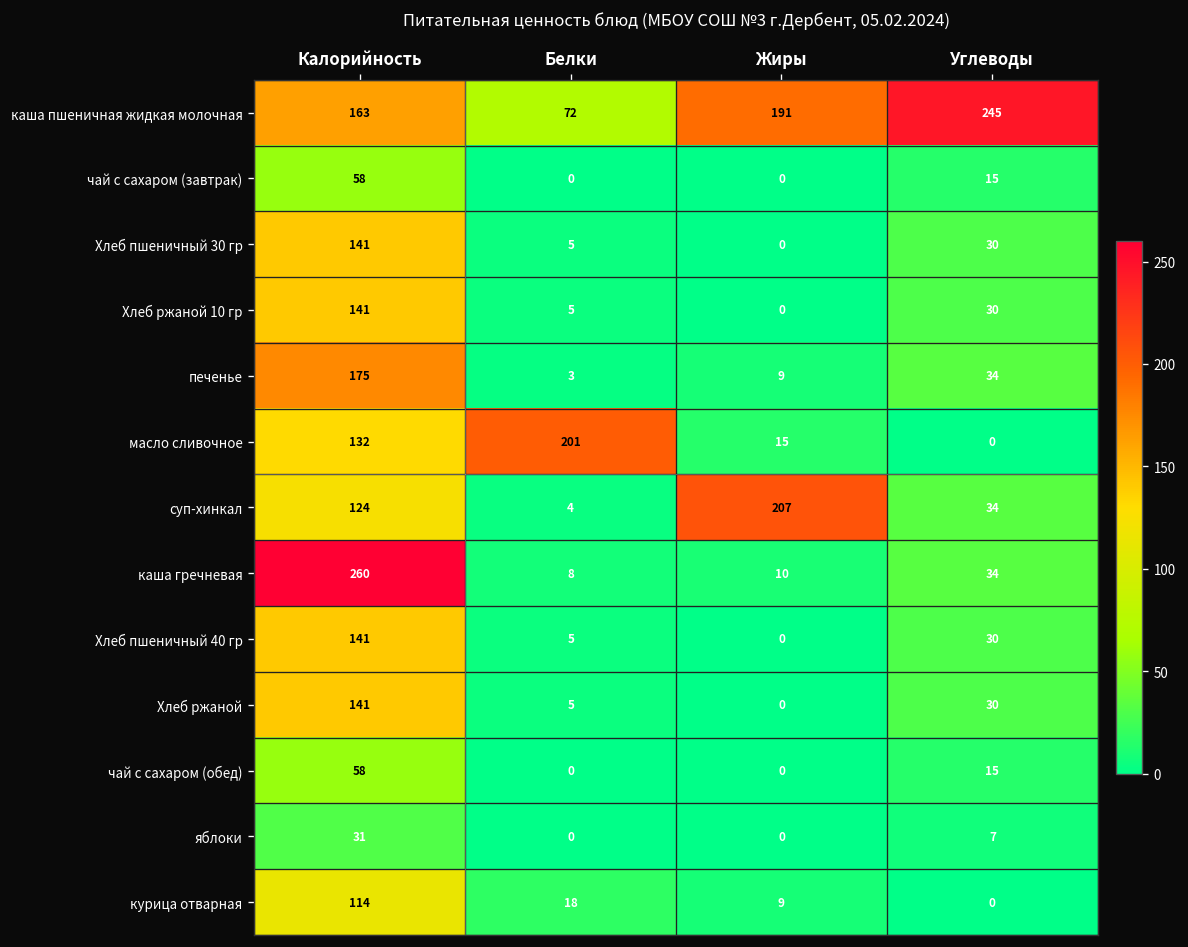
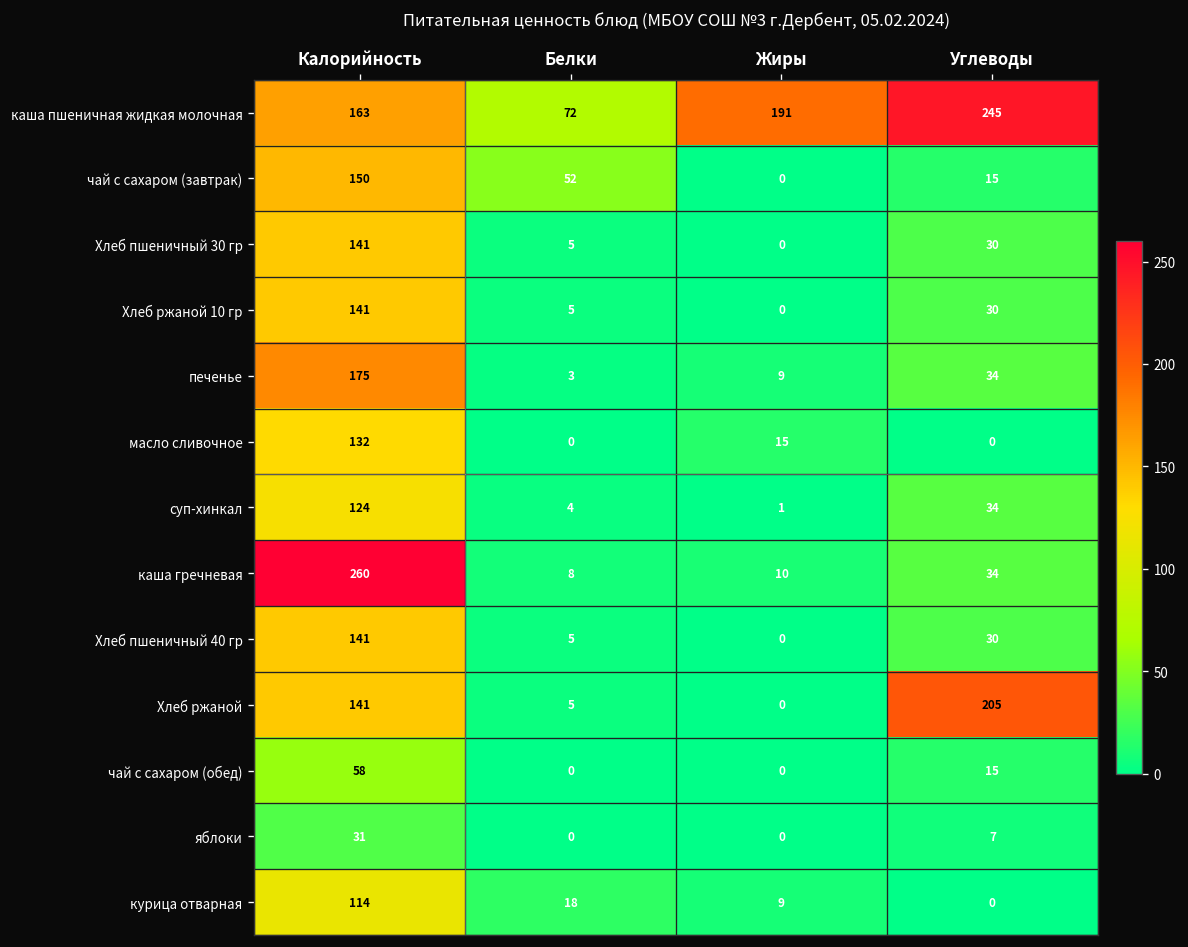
  {
    "каша пшеничная жидкая молочная": {
      "Калорийность": 163,
      "Белки": 72,
      "Жиры": 191,
      "Углеводы": 245
    },
    "чай с сахаром (завтрак)": {
-     "Калорийность": 58,
-     "Белки": 0,
+     "Калорийность": 150,
+     "Белки": 52,
      "Жиры": 0,
      "Углеводы": 15
    },
    "Хлеб пшеничный 30 гр": {
      "Калорийность": 141,
      "Белки": 5,
      "Жиры": 0,
      "Углеводы": 30
    },
    "Хлеб ржаной 10 гр": {
      "Калорийность": 141,
      "Белки": 5,
      "Жиры": 0,
      "Углеводы": 30
    },
    "печенье": {
      "Калорийность": 175,
      "Белки": 3,
      "Жиры": 9,
      "Углеводы": 34
    },
    "масло сливочное": {
      "Калорийность": 132,
-     "Белки": 201,
+     "Белки": 0,
      "Жиры": 15,
      "Углеводы": 0
    },
    "суп-хинкал": {
      "Калорийность": 124,
      "Белки": 4,
-     "Жиры": 207,
+     "Жиры": 1,
      "Углеводы": 34
    },
    "каша гречневая": {
      "Калорийность": 260,
      "Белки": 8,
      "Жиры": 10,
      "Углеводы": 34
    },
    "Хлеб пшеничный 40 гр": {
      "Калорийность": 141,
      "Белки": 5,
      "Жиры": 0,
      "Углеводы": 30
    },
    "Хлеб ржаной": {
      "Калорийность": 141,
      "Белки": 5,
      "Жиры": 0,
-     "Углеводы": 30
+     "Углеводы": 205
    },
    "чай с сахаром (обед)": {
      "Калорийность": 58,
      "Белки": 0,
      "Жиры": 0,
      "Углеводы": 15
    },
    "яблоки": {
      "Калорийность": 31,
      "Белки": 0,
      "Жиры": 0,
      "Углеводы": 7
    },
    "курица отварная": {
      "Калорийность": 114,
      "Белки": 18,
      "Жиры": 9,
      "Углеводы": 0
    }
  }
